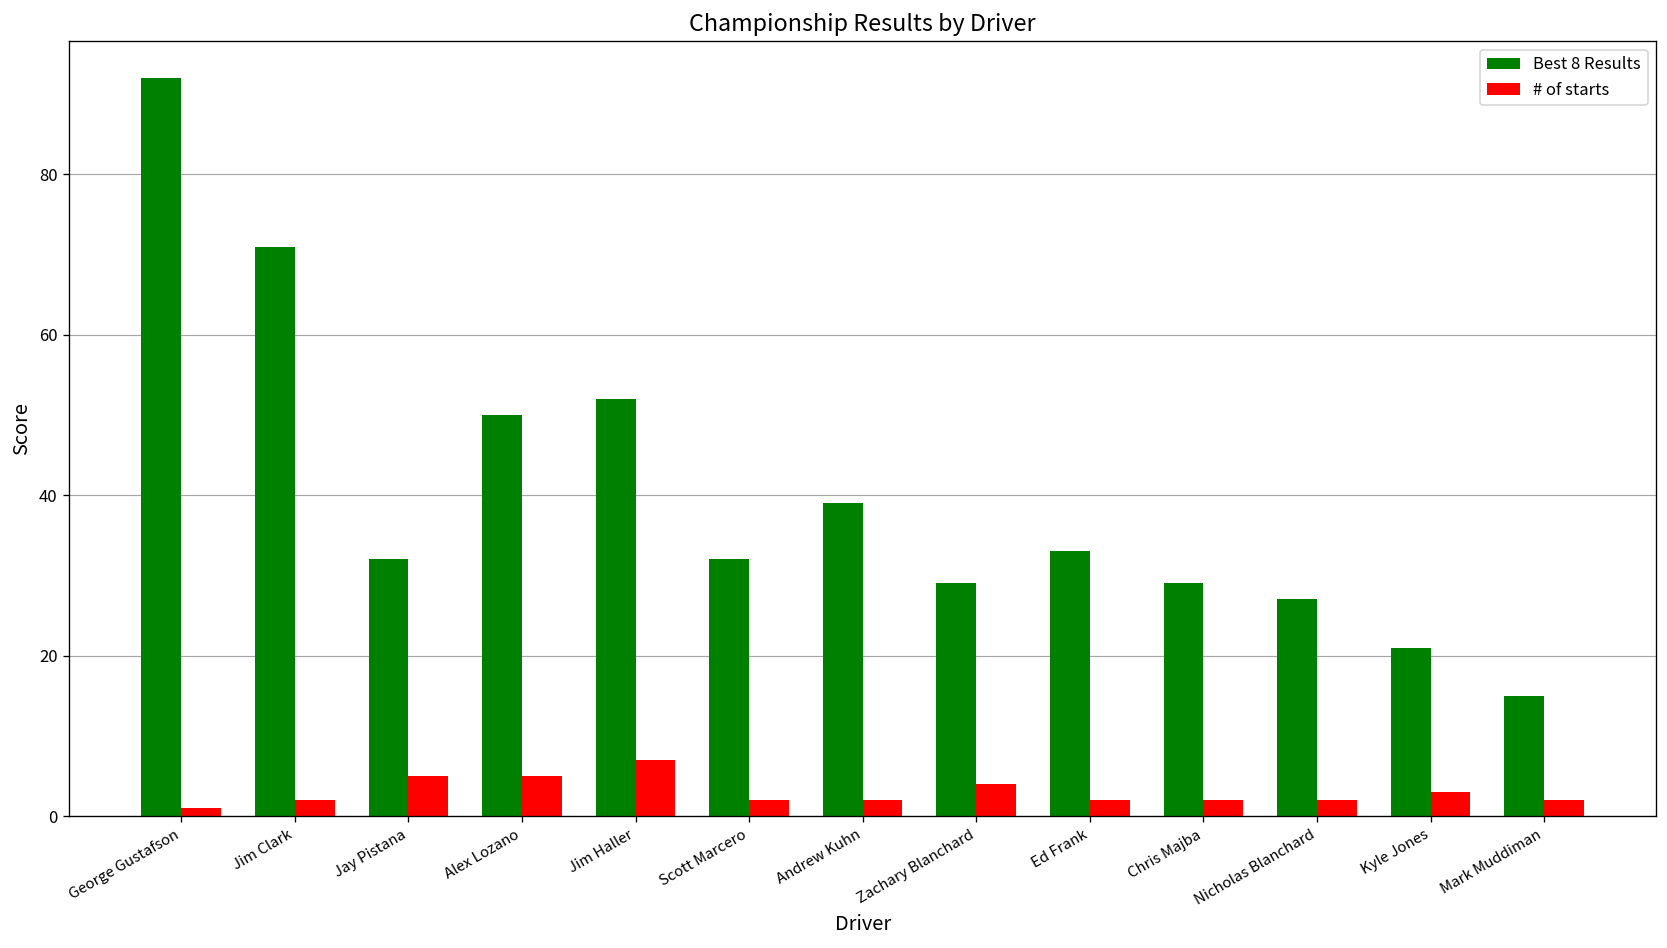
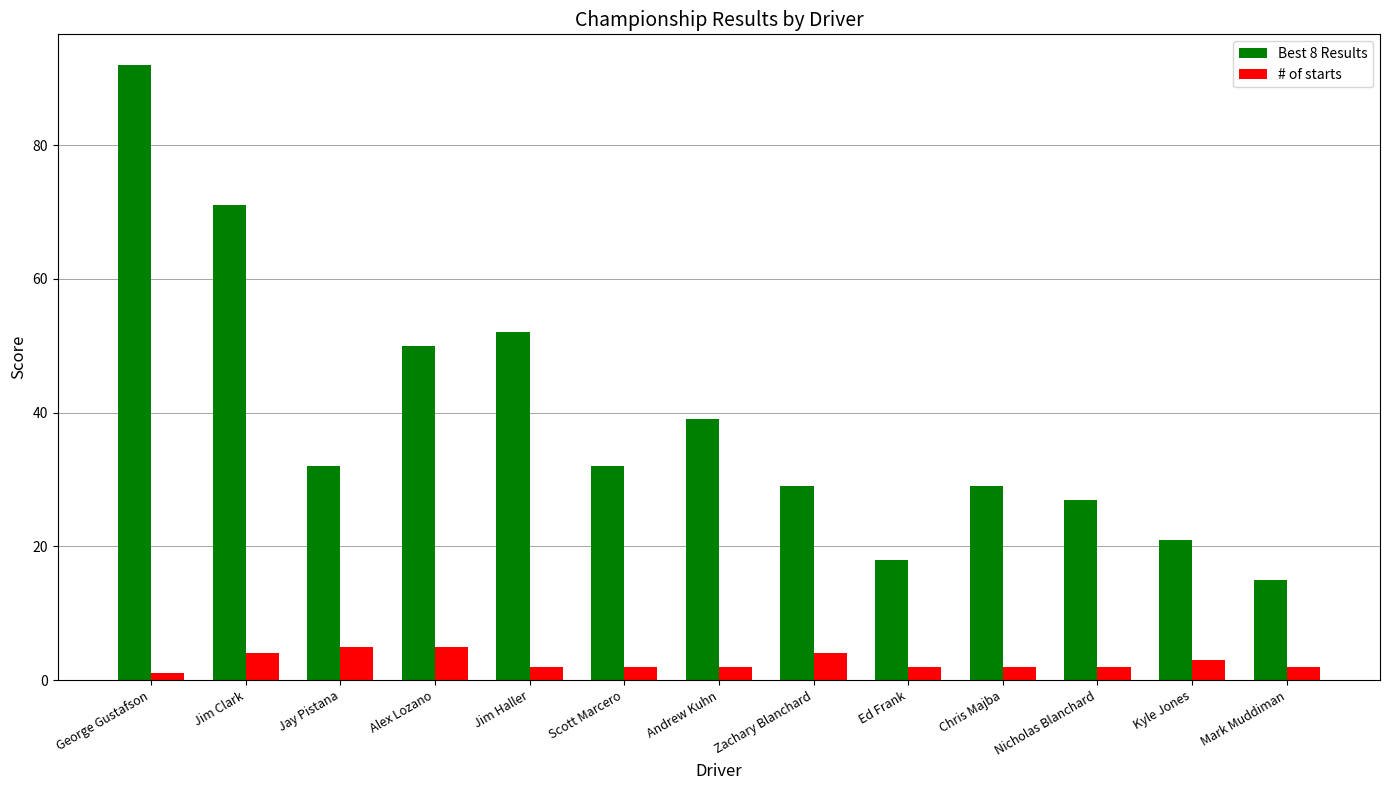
  {
    "Best 8 Results": {
      "George Gustafson": 92,
      "Jim Clark": 71,
      "Jay Pistana": 32,
      "Alex Lozano": 50,
      "Jim Haller": 52,
      "Scott Marcero": 32,
      "Andrew Kuhn": 39,
      "Zachary Blanchard": 29,
-     "Ed Frank": 33,
+     "Ed Frank": 18,
      "Chris Majba": 29,
      "Nicholas Blanchard": 27,
      "Kyle Jones": 21,
      "Mark Muddiman": 15
    },
    "# of starts": {
      "George Gustafson": 1,
-     "Jim Clark": 2,
+     "Jim Clark": 4,
      "Jay Pistana": 5,
      "Alex Lozano": 5,
-     "Jim Haller": 7,
+     "Jim Haller": 2,
      "Scott Marcero": 2,
      "Andrew Kuhn": 2,
      "Zachary Blanchard": 4,
      "Ed Frank": 2,
      "Chris Majba": 2,
      "Nicholas Blanchard": 2,
      "Kyle Jones": 3,
      "Mark Muddiman": 2
    }
  }
